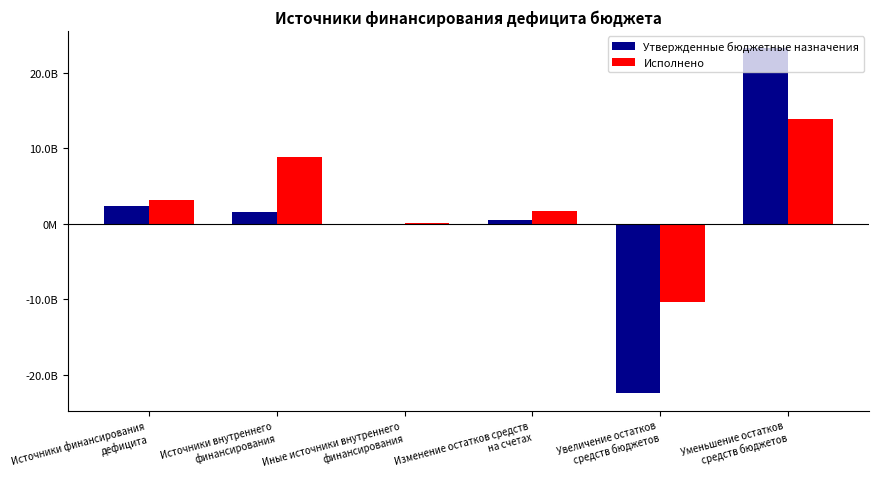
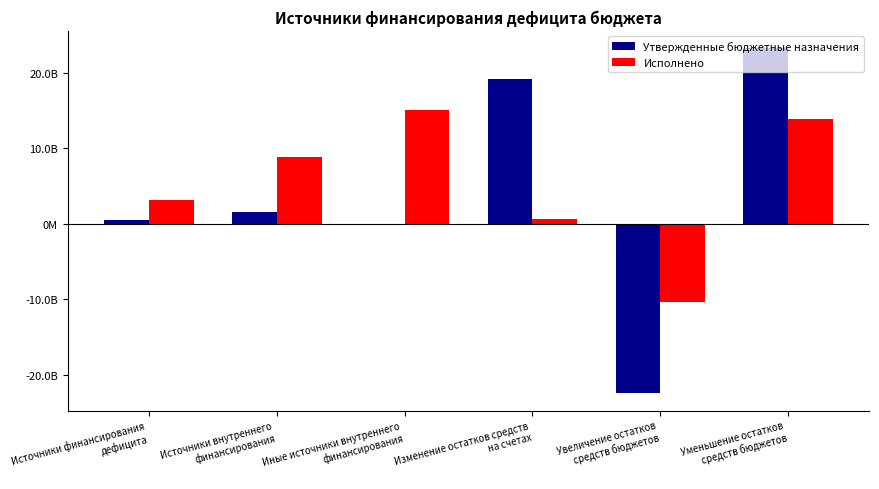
  {
    "Утвержденные бюджетные назначения": {
-     "Источники финансирования дефицита": 2000000000,
+     "Источники финансирования дефицита": 0,
      "Источники внутреннего финансирования": 2000000000,
      "Иные источники внутреннего финансирования": 0,
-     "Изменение остатков средств на счетах": 0,
+     "Изменение остатков средств на счетах": 19000000000,
      "Увеличение остатков средств бюджетов": -22000000000
    },
    "Исполнено": {
      "Источники финансирования дефицита": 3000000000,
      "Источники внутреннего финансирования": 9000000000,
-     "Иные источники внутреннего финансирования": 0,
-     "Изменение остатков средств на счетах": 2000000000,
+     "Иные источники внутреннего финансирования": 15000000000,
+     "Изменение остатков средств на счетах": 1000000000,
      "Увеличение остатков средств бюджетов": -10000000000,
      "Уменьшение остатков средств бюджетов": 14000000000
    }
  }
